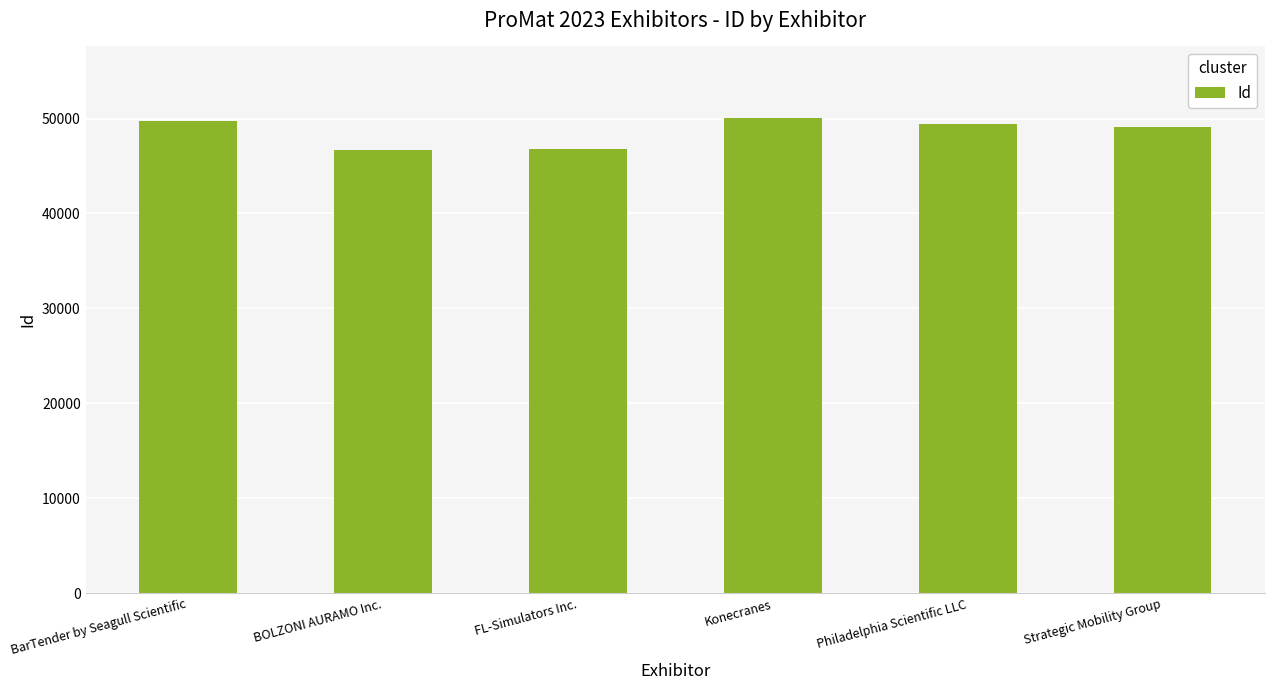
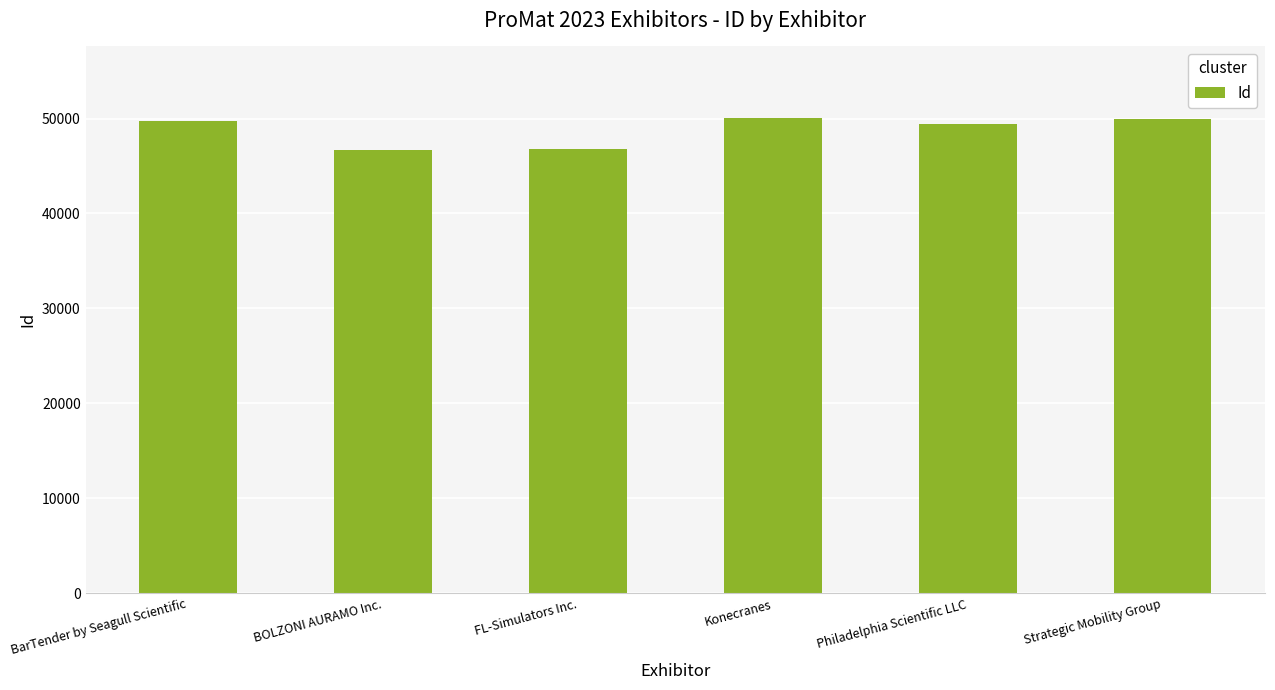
  {
    "BarTender by Seagull Scientific": 50000,
    "BOLZONI AURAMO Inc.": 47000,
    "FL-Simulators Inc.": 47000,
    "Konecranes": 50000,
    "Philadelphia Scientific LLC": 49000,
-   "Strategic Mobility Group": 49000
+   "Strategic Mobility Group": 50000
  }
